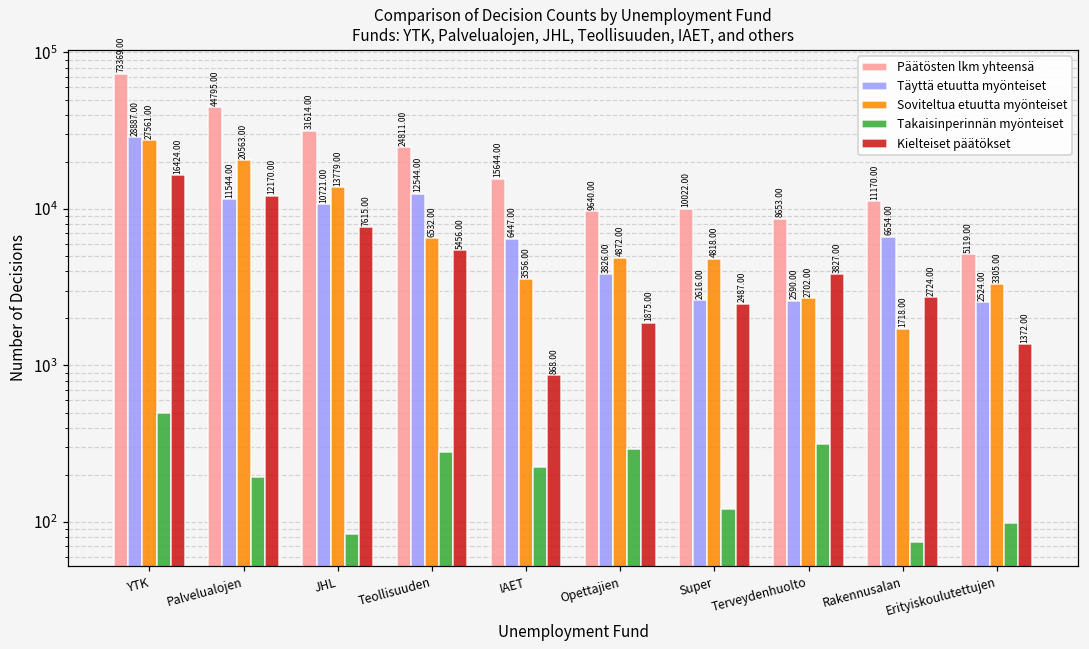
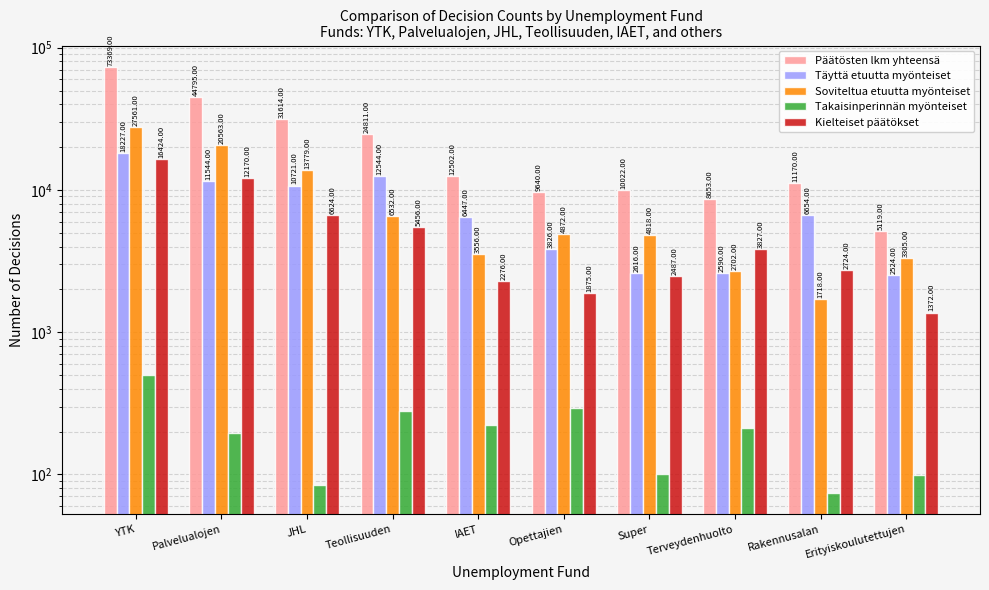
  {
    "Päätösten lkm yhteensä": {
      "YTK": 73369.00,
      "Palvelualojen": 44795.00,
      "JHL": 31614.00,
      "Teollisuuden": 24811.00,
-     "IAET": 15644.00,
+     "IAET": 12502.00,
      "Opettajien": 9640.00,
      "Super": 10022.00,
      "Terveydenhuolto": 8653.00,
      "Rakennusalan": 11170.00,
      "Erityiskoulutettujen": 5119.00
    },
    "Täyttä etuutta myönteiset": {
-     "YTK": 28887.00,
+     "YTK": 18227.00,
      "Palvelualojen": 11544.00,
      "JHL": 10721.00,
      "Teollisuuden": 12544.00,
      "IAET": 6447.00,
      "Opettajien": 3826.00,
      "Super": 2616.00,
      "Terveydenhuolto": 2590.00,
      "Rakennusalan": 6654.00,
      "Erityiskoulutettujen": 2524.00
    },
    "Soviteltua etuutta myönteiset": {
      "YTK": 27561.00,
      "Palvelualojen": 20563.00,
      "JHL": 13779.00,
      "Teollisuuden": 6532.00,
      "IAET": 3556.00,
      "Opettajien": 4872.00,
      "Super": 4818.00,
      "Terveydenhuolto": 2702.00,
      "Rakennusalan": 1718.00,
      "Erityiskoulutettujen": 3305.00
    },
    "Takaisinperinnän myönteiset": {
      "YTK": 500,
      "Palvelualojen": 190,
      "JHL": 80,
      "Teollisuuden": 280,
      "IAET": 220,
      "Opettajien": 290,
-     "Super": 120,
-     "Terveydenhuolto": 310,
+     "Super": 100,
+     "Terveydenhuolto": 210,
      "Rakennusalan": 70,
      "Erityiskoulutettujen": 100
    },
    "Kielteiset päätökset": {
      "YTK": 16424.00,
      "Palvelualojen": 12170.00,
-     "JHL": 7615.00,
+     "JHL": 6624.00,
      "Teollisuuden": 5456.00,
-     "IAET": 868.00,
+     "IAET": 2276.00,
      "Opettajien": 1875.00,
      "Super": 2487.00,
      "Terveydenhuolto": 3827.00,
      "Rakennusalan": 2724.00,
      "Erityiskoulutettujen": 1372.00
    }
  }
